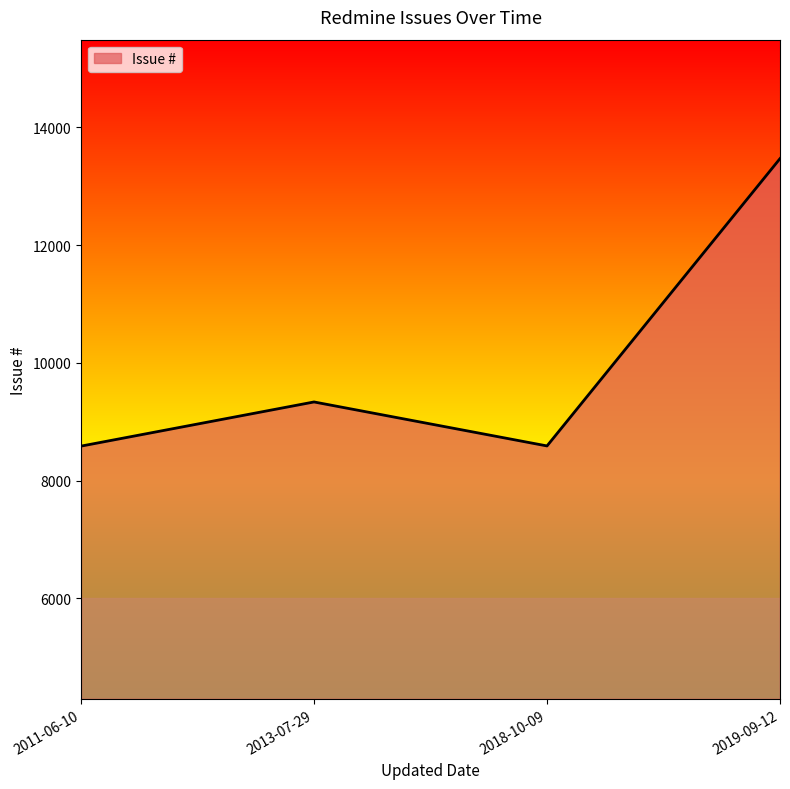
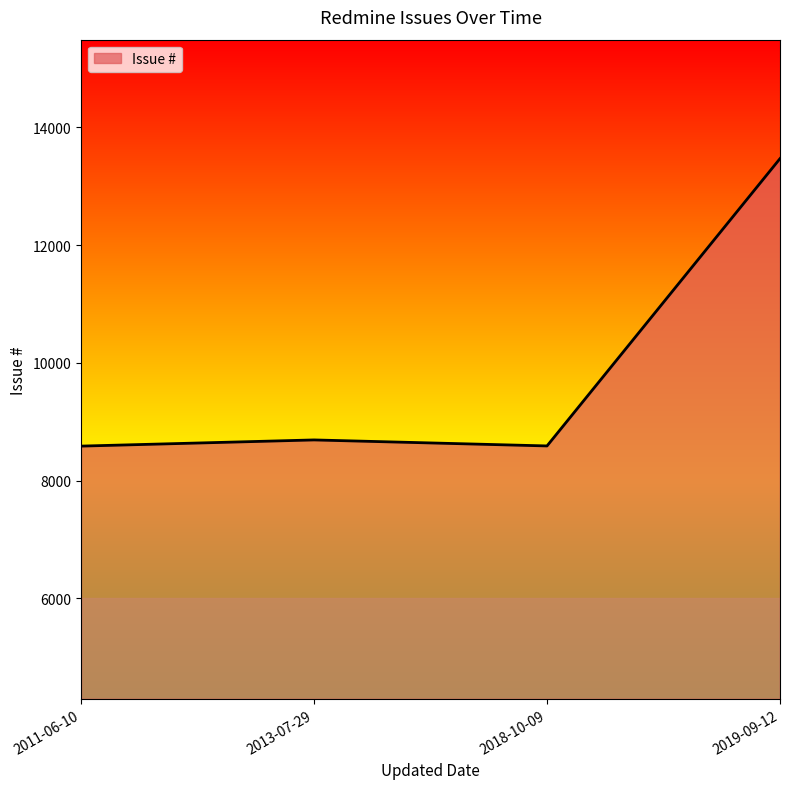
  {
    "2011-06-10": 8600,
-   "2013-07-29": 9300,
+   "2013-07-29": 8700,
    "2018-10-09": 8600,
    "2019-09-12": 13500
  }
